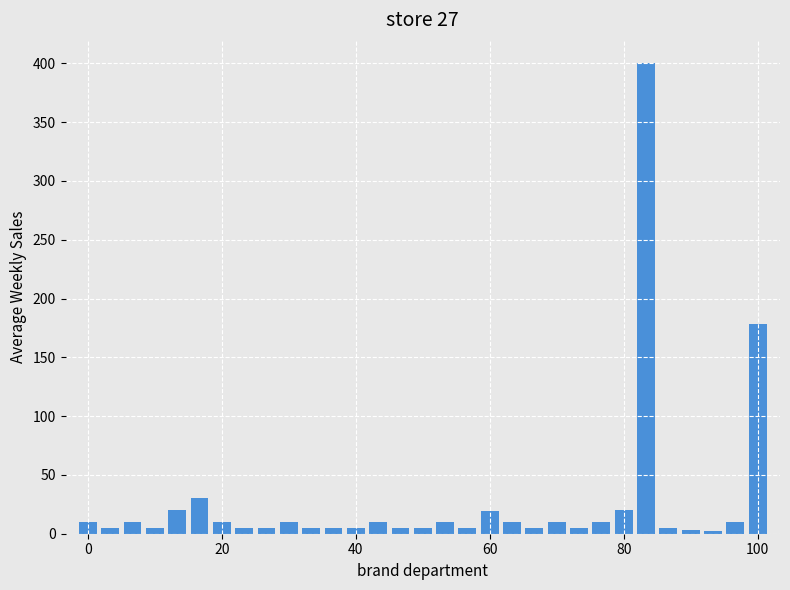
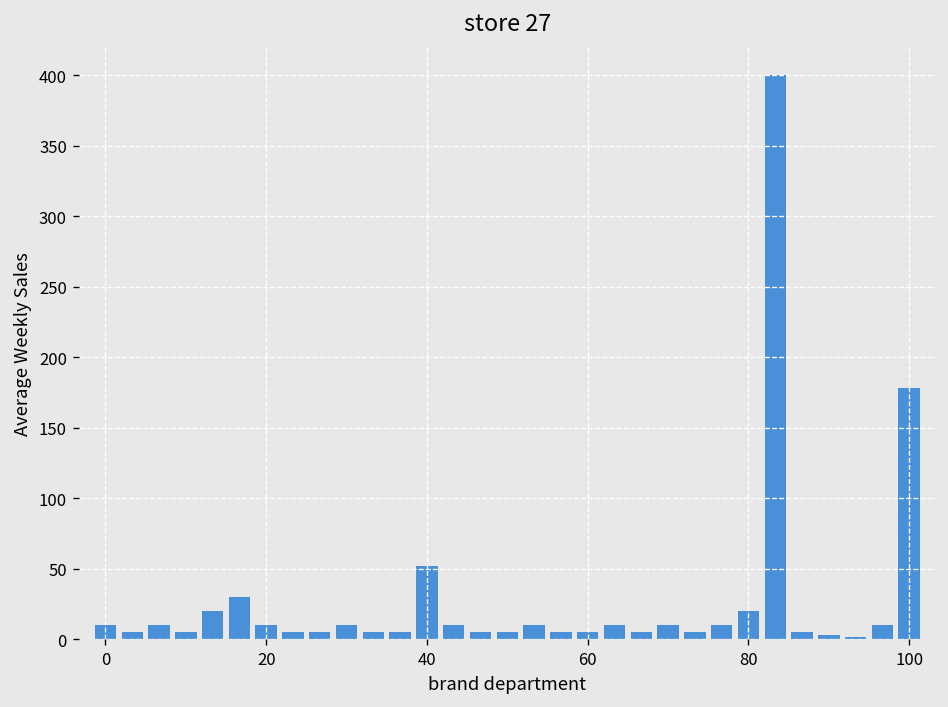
  {
    "0": 10,
    "20": 10,
-   "40": 5,
-   "60": 19,
+   "40": 52,
+   "60": 5,
    "80": 20,
    "100": 178
  }
